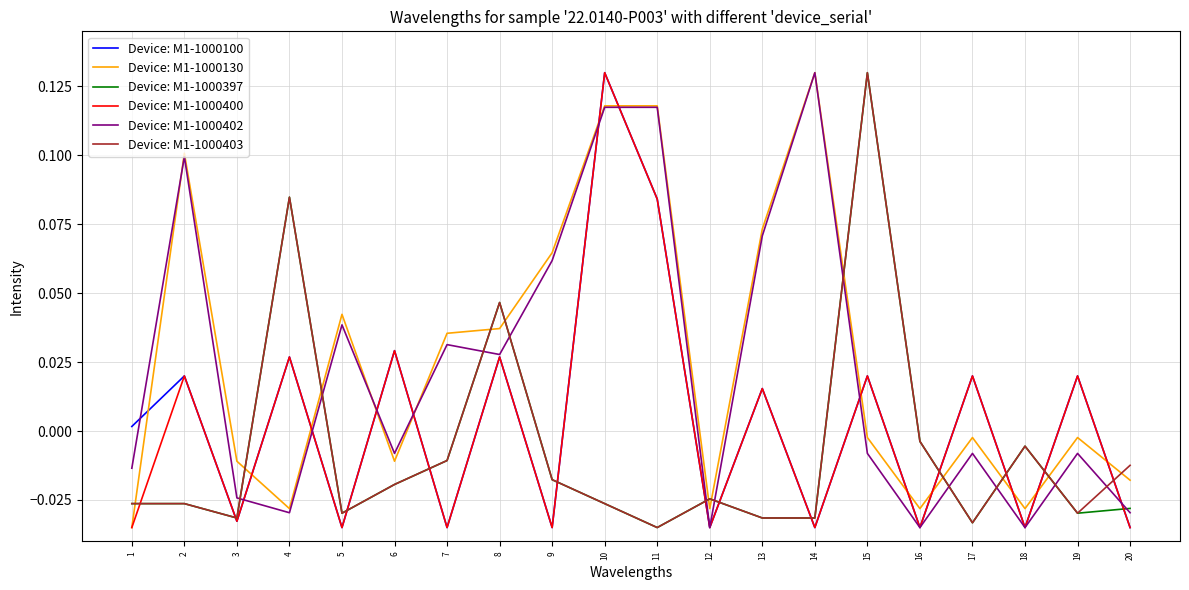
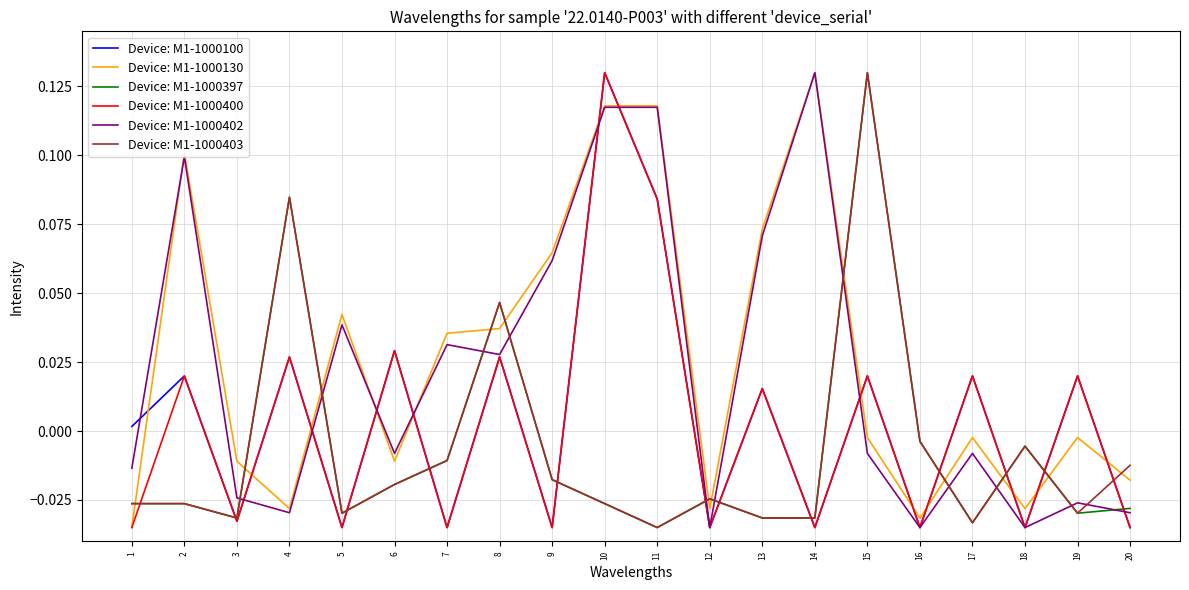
  {
    "Device: M1-1000100": {
      "1": 0.002
    },
    "Device: M1-1000130": {
      "3": -0.011,
      "4": -0.028,
      "5": 0.042,
      "6": -0.011,
      "7": 0.035,
      "8": 0.037,
      "9": 0.065,
      "12": -0.028,
      "13": 0.073,
      "15": -0.002,
-     "16": -0.028,
+     "16": -0.032,
      "17": -0.002,
      "18": -0.028,
      "19": -0.002,
      "20": -0.018
    },
    "Device: M1-1000397": {
      "20": -0.028
    },
    "Device: M1-1000402": {
      "1": -0.013,
      "3": -0.024,
      "4": -0.030,
      "5": 0.039,
      "6": -0.008,
      "7": 0.031,
      "9": 0.062,
      "13": 0.071,
      "15": -0.008,
      "17": -0.008,
-     "19": -0.008,
+     "19": -0.026,
      "20": -0.030
    },
    "Device: M1-1000403": {
      "20": -0.012
    }
  }
